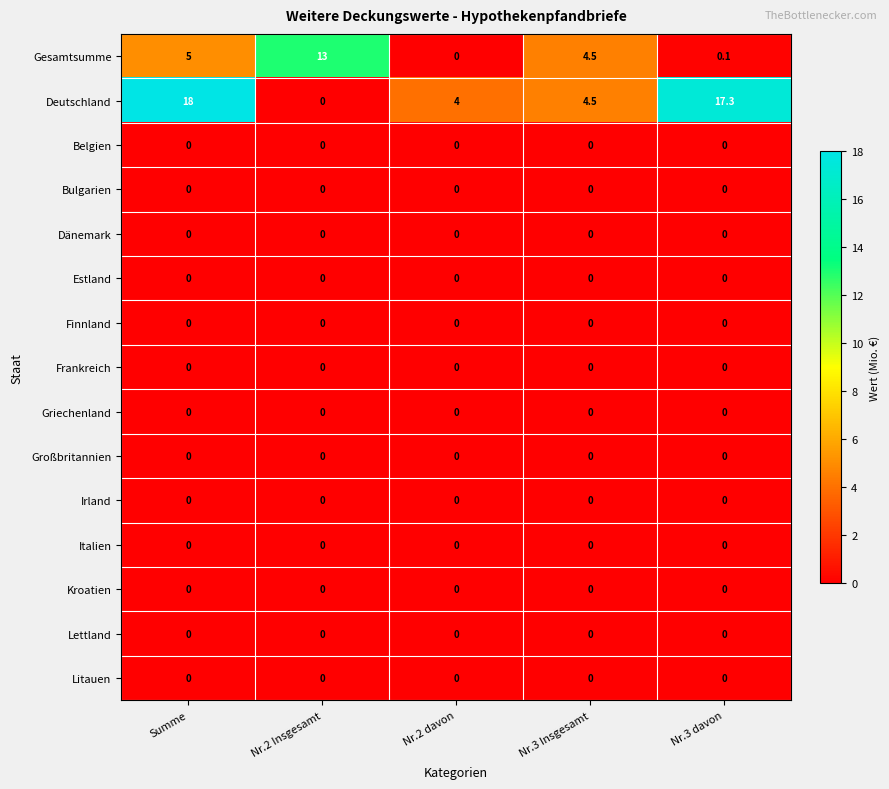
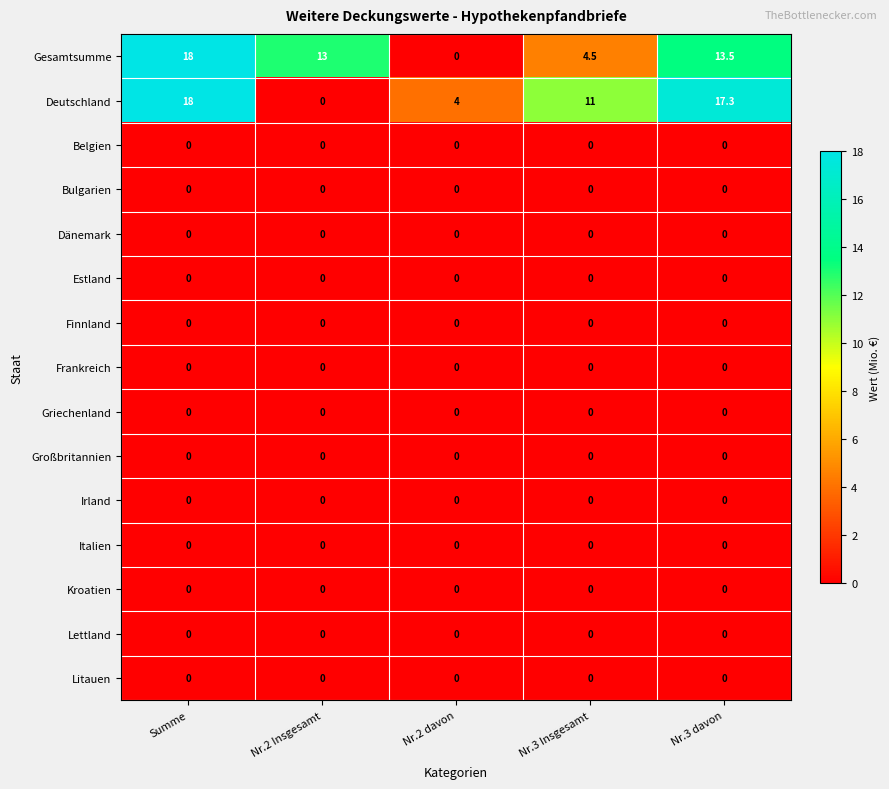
  {
    "Gesamtsumme": {
-     "Summe": 5,
+     "Summe": 18,
      "Nr.2 Insgesamt": 13,
      "Nr.2 davon": 0,
      "Nr.3 Insgesamt": 4.5,
-     "Nr.3 davon": 0.1
+     "Nr.3 davon": 13.5
    },
    "Deutschland": {
      "Summe": 18,
      "Nr.2 Insgesamt": 0,
      "Nr.2 davon": 4,
-     "Nr.3 Insgesamt": 4.5,
+     "Nr.3 Insgesamt": 11,
      "Nr.3 davon": 17.3
    },
    "Belgien": {
      "Summe": 0,
      "Nr.2 Insgesamt": 0,
      "Nr.2 davon": 0,
      "Nr.3 Insgesamt": 0,
      "Nr.3 davon": 0
    },
    "Bulgarien": {
      "Summe": 0,
      "Nr.2 Insgesamt": 0,
      "Nr.2 davon": 0,
      "Nr.3 Insgesamt": 0,
      "Nr.3 davon": 0
    },
    "Dänemark": {
      "Summe": 0,
      "Nr.2 Insgesamt": 0,
      "Nr.2 davon": 0,
      "Nr.3 Insgesamt": 0,
      "Nr.3 davon": 0
    },
    "Estland": {
      "Summe": 0,
      "Nr.2 Insgesamt": 0,
      "Nr.2 davon": 0,
      "Nr.3 Insgesamt": 0,
      "Nr.3 davon": 0
    },
    "Finnland": {
      "Summe": 0,
      "Nr.2 Insgesamt": 0,
      "Nr.2 davon": 0,
      "Nr.3 Insgesamt": 0,
      "Nr.3 davon": 0
    },
    "Frankreich": {
      "Summe": 0,
      "Nr.2 Insgesamt": 0,
      "Nr.2 davon": 0,
      "Nr.3 Insgesamt": 0,
      "Nr.3 davon": 0
    },
    "Griechenland": {
      "Summe": 0,
      "Nr.2 Insgesamt": 0,
      "Nr.2 davon": 0,
      "Nr.3 Insgesamt": 0,
      "Nr.3 davon": 0
    },
    "Großbritannien": {
      "Summe": 0,
      "Nr.2 Insgesamt": 0,
      "Nr.2 davon": 0,
      "Nr.3 Insgesamt": 0,
      "Nr.3 davon": 0
    },
    "Irland": {
      "Summe": 0,
      "Nr.2 Insgesamt": 0,
      "Nr.2 davon": 0,
      "Nr.3 Insgesamt": 0,
      "Nr.3 davon": 0
    },
    "Italien": {
      "Summe": 0,
      "Nr.2 Insgesamt": 0,
      "Nr.2 davon": 0,
      "Nr.3 Insgesamt": 0,
      "Nr.3 davon": 0
    },
    "Kroatien": {
      "Summe": 0,
      "Nr.2 Insgesamt": 0,
      "Nr.2 davon": 0,
      "Nr.3 Insgesamt": 0,
      "Nr.3 davon": 0
    },
    "Lettland": {
      "Summe": 0,
      "Nr.2 Insgesamt": 0,
      "Nr.2 davon": 0,
      "Nr.3 Insgesamt": 0,
      "Nr.3 davon": 0
    },
    "Litauen": {
      "Summe": 0,
      "Nr.2 Insgesamt": 0,
      "Nr.2 davon": 0,
      "Nr.3 Insgesamt": 0,
      "Nr.3 davon": 0
    }
  }
